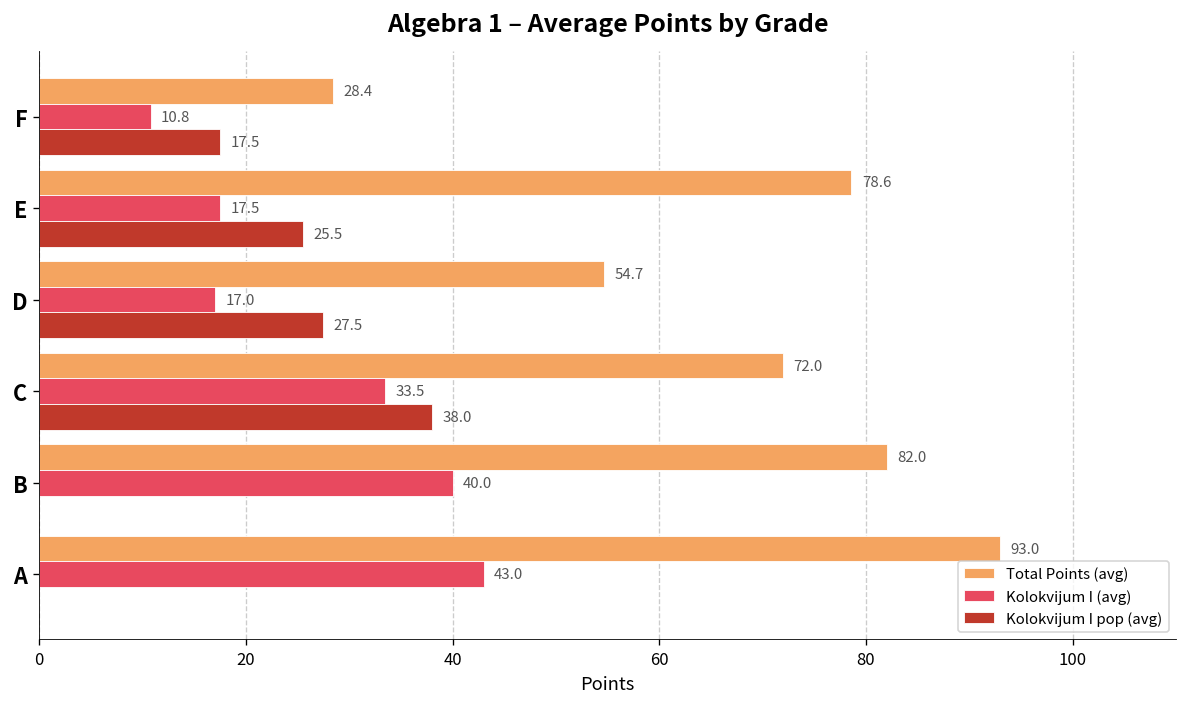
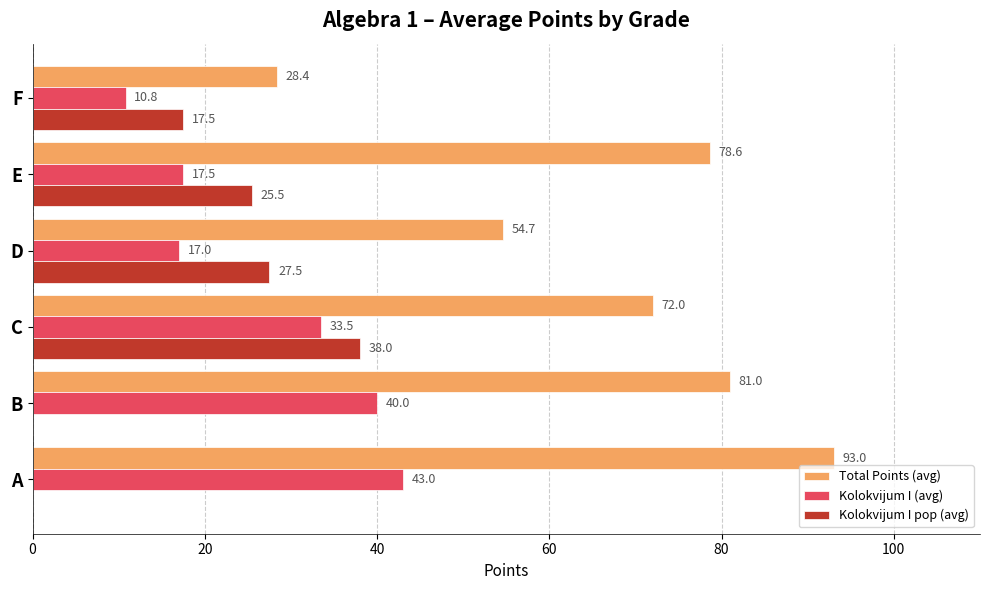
  {
    "Total Points (avg)": {
      "F": 28.4,
      "E": 78.6,
      "D": 54.7,
      "C": 72.0,
-     "B": 82.0,
+     "B": 81.0,
      "A": 93.0
    },
    "Kolokvijum I (avg)": {
      "F": 10.8,
      "E": 17.5,
      "D": 17.0,
      "C": 33.5,
      "B": 40.0,
      "A": 43.0
    },
    "Kolokvijum I pop (avg)": {
      "F": 17.5,
      "E": 25.5,
      "D": 27.5,
      "C": 38.0
    }
  }
